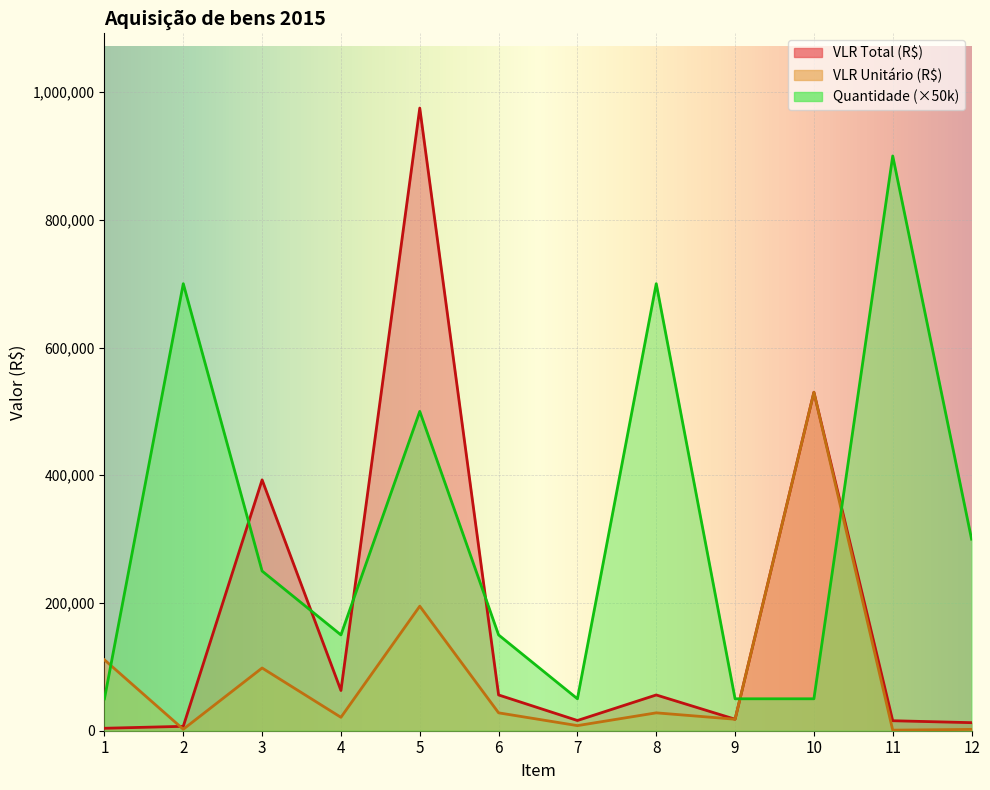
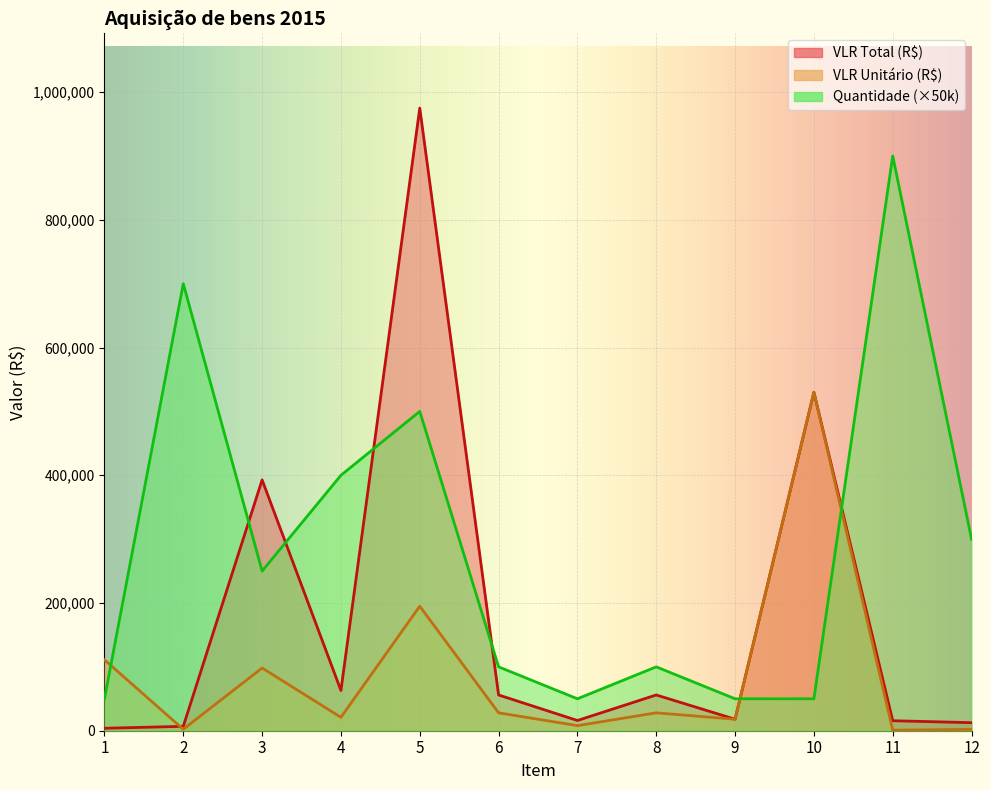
  {
    "Quantidade (×50k)": {
      "1": "50,000",
      "2": "700,000",
      "3": "250,000",
-     "4": "150,000",
+     "4": "400,000",
      "5": "500,000",
-     "6": "150,000",
+     "6": "100,000",
      "7": "50,000",
-     "8": "700,000",
+     "8": "100,000",
      "9": "50,000",
      "10": "50,000",
      "11": "900,000",
      "12": "300,000"
    }
  }
